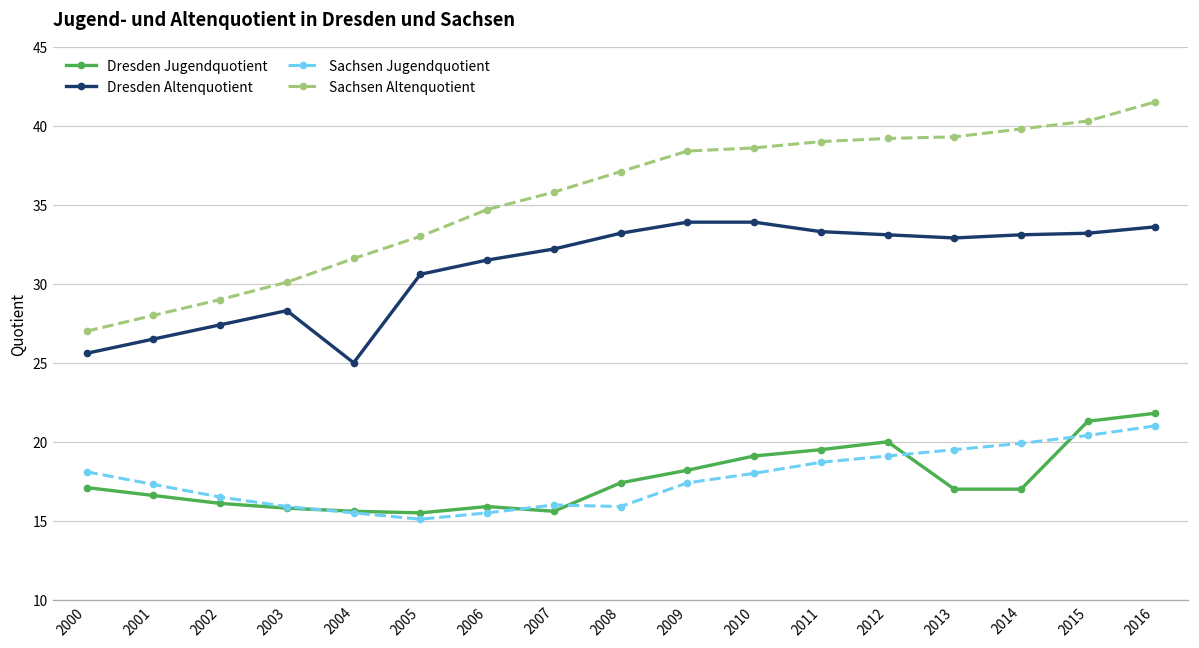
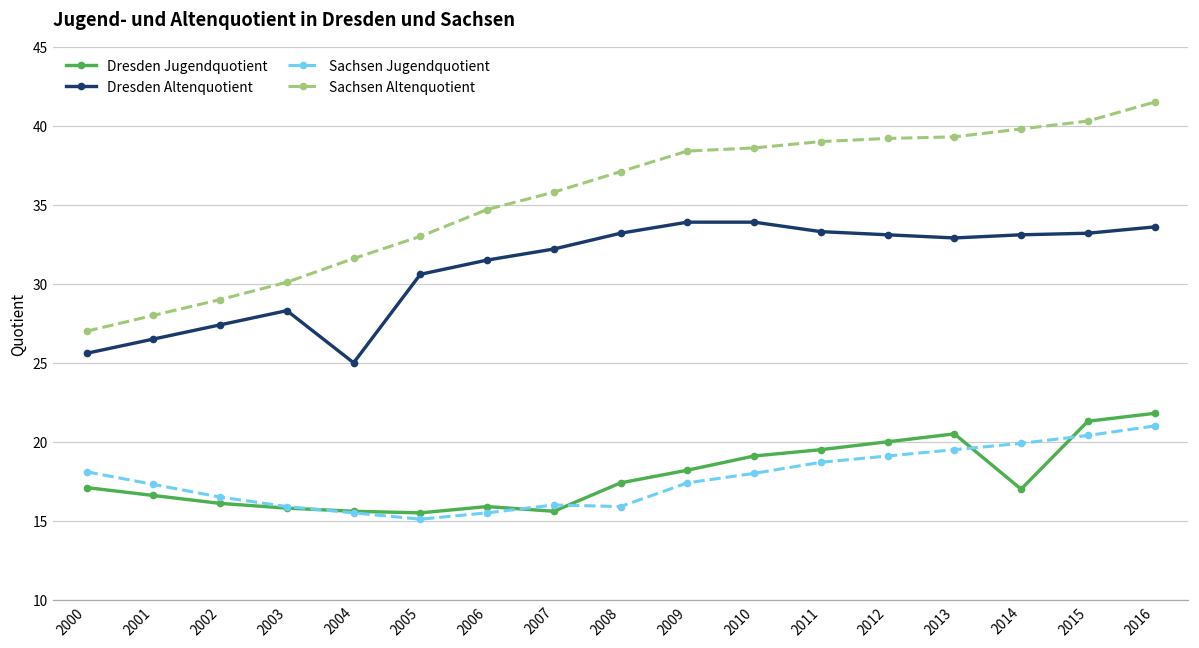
  {
    "Dresden Jugendquotient": {
      "2000": 17.1,
      "2001": 16.6,
      "2002": 16.1,
      "2005": 15.5,
      "2006": 15.9,
      "2007": 15.6,
      "2008": 17.4,
      "2009": 18.2,
      "2010": 19.1,
      "2011": 19.5,
      "2012": 20.0,
-     "2013": 17.0,
+     "2013": 20.5,
      "2014": 17.0,
      "2015": 21.3,
      "2016": 21.8
    },
    "Dresden Altenquotient": {
      "2000": 25.6,
      "2001": 26.5,
      "2002": 27.4,
      "2003": 28.3,
      "2004": 25.0,
      "2005": 30.6,
      "2006": 31.5,
      "2007": 32.2,
      "2008": 33.2,
      "2009": 33.9,
      "2010": 33.9,
      "2011": 33.3,
      "2012": 33.1,
      "2013": 32.9,
      "2014": 33.1,
      "2015": 33.2,
      "2016": 33.6
    },
    "Sachsen Jugendquotient": {
      "2000": 18.1,
      "2001": 17.3,
      "2002": 16.5,
      "2005": 15.1,
      "2006": 15.5,
      "2007": 16.0,
      "2008": 15.9,
      "2009": 17.4,
      "2010": 18.0,
      "2011": 18.7,
      "2012": 19.1,
      "2013": 19.5,
      "2014": 19.9,
      "2015": 20.4,
      "2016": 21.0
    },
    "Sachsen Altenquotient": {
      "2000": 27.0,
      "2001": 28.0,
      "2002": 29.0,
      "2003": 30.1,
      "2004": 31.6,
      "2005": 33.0,
      "2006": 34.7,
      "2007": 35.8,
      "2008": 37.1,
      "2009": 38.4,
      "2010": 38.6,
      "2011": 39.0,
      "2012": 39.2,
      "2013": 39.3,
      "2014": 39.8,
      "2015": 40.3,
      "2016": 41.5
    }
  }
